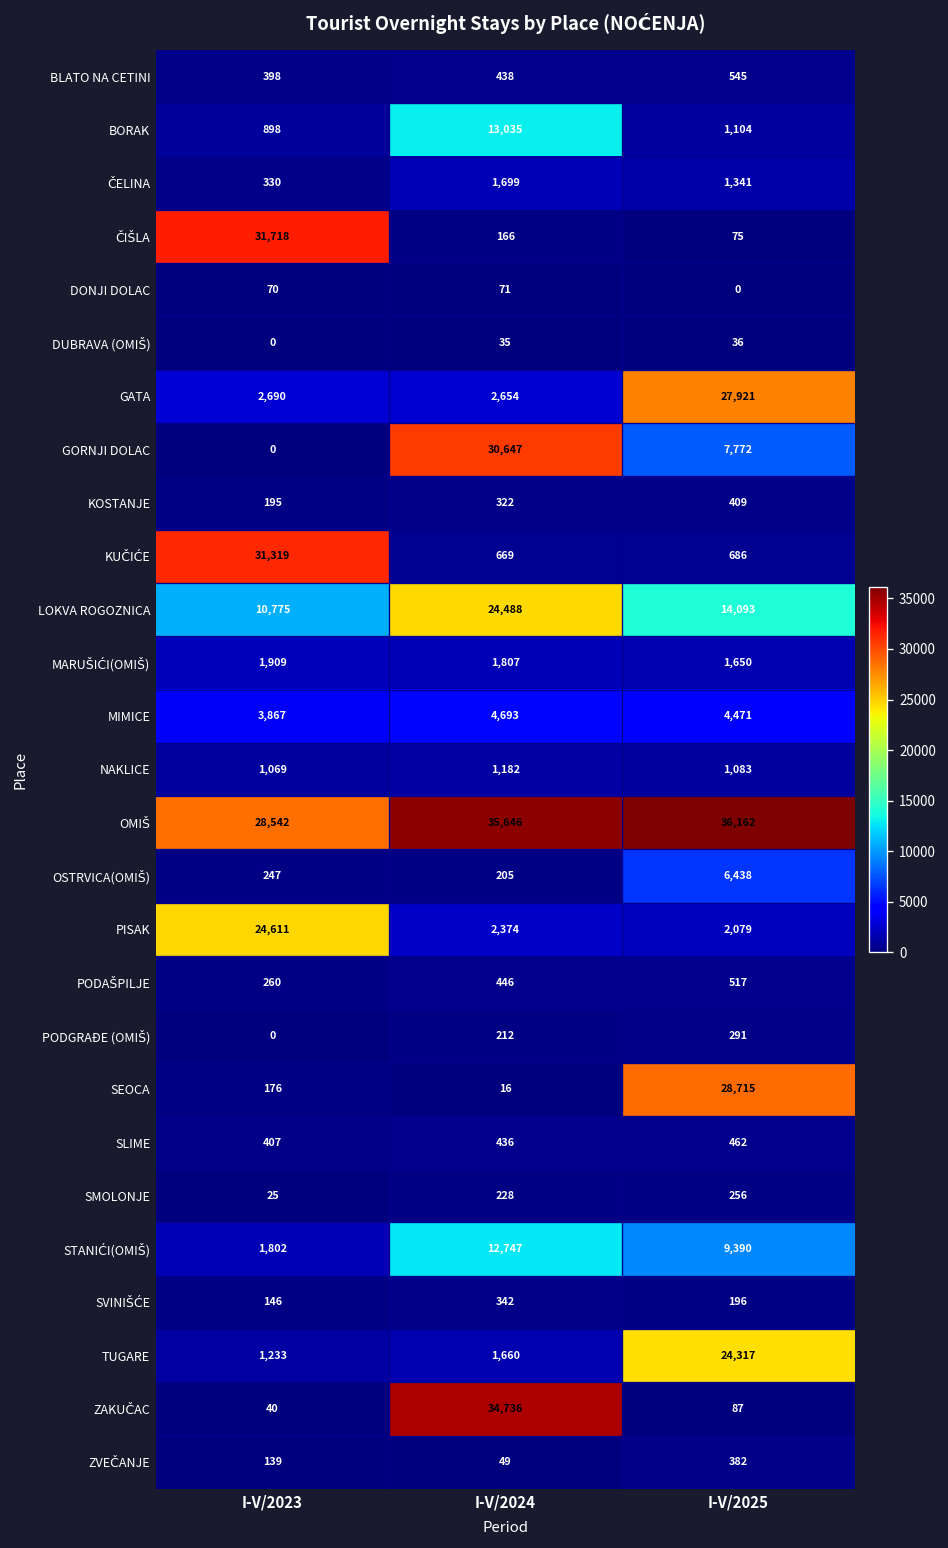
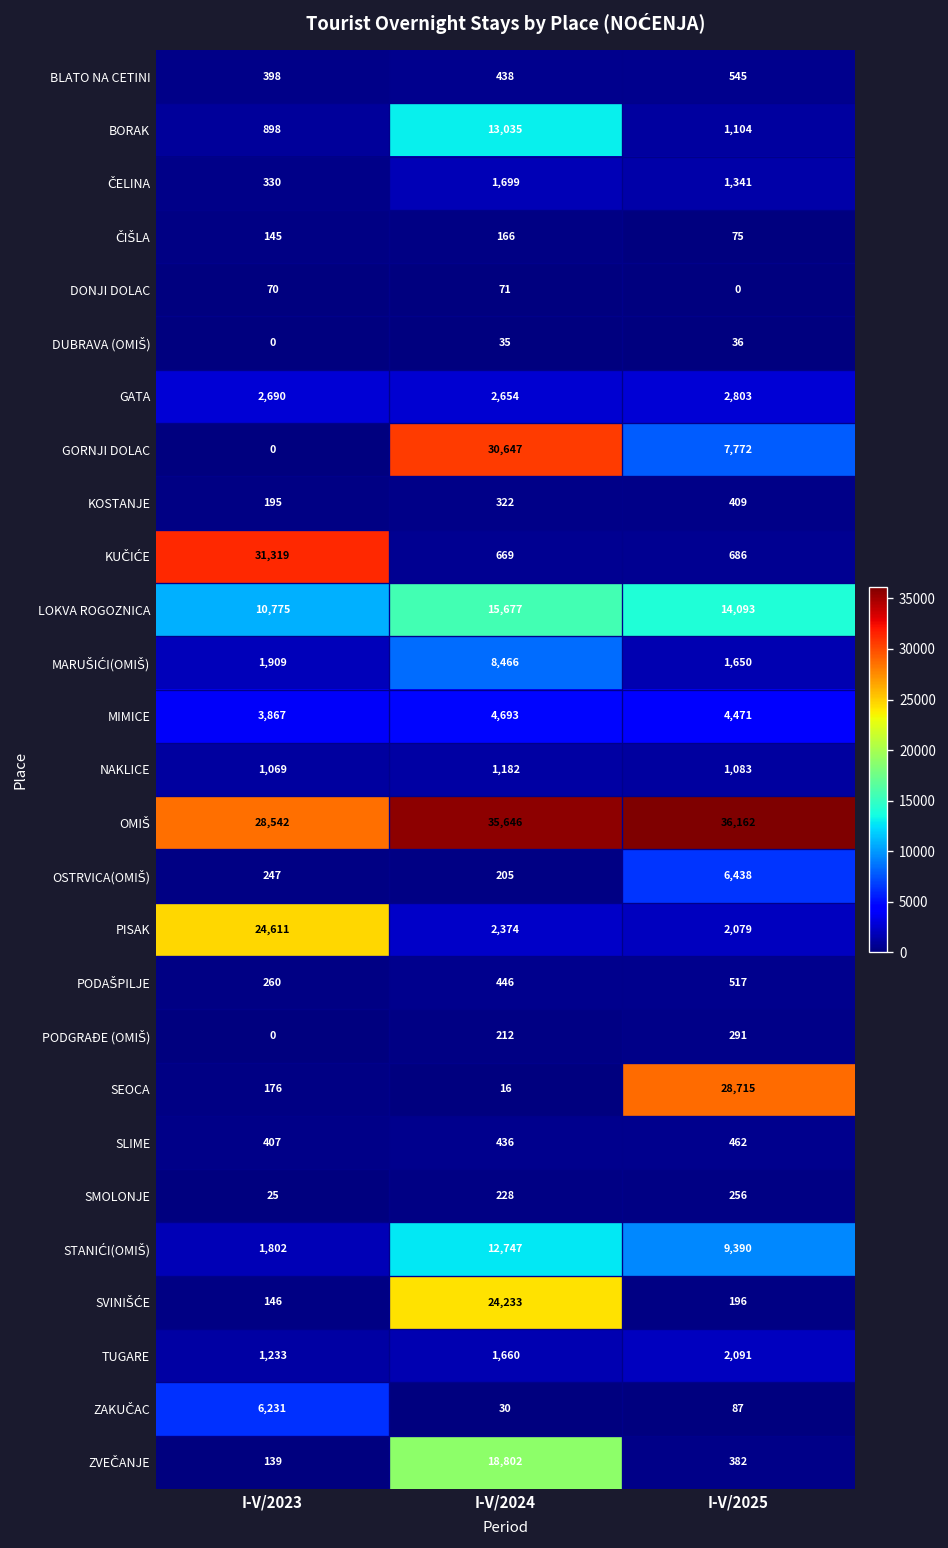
  {
    "BLATO NA CETINI": {
      "I-V/2023": "398",
      "I-V/2024": "438",
      "I-V/2025": "545"
    },
    "BORAK": {
      "I-V/2023": "898",
      "I-V/2024": "13,035",
      "I-V/2025": "1,104"
    },
    "ČELINA": {
      "I-V/2023": "330",
      "I-V/2024": "1,699",
      "I-V/2025": "1,341"
    },
    "ČIŠLA": {
-     "I-V/2023": "31,718",
+     "I-V/2023": "145",
      "I-V/2024": "166",
      "I-V/2025": "75"
    },
    "DONJI DOLAC": {
      "I-V/2023": "70",
      "I-V/2024": "71",
      "I-V/2025": "0"
    },
    "DUBRAVA (OMIŠ)": {
      "I-V/2023": "0",
      "I-V/2024": "35",
      "I-V/2025": "36"
    },
    "GATA": {
      "I-V/2023": "2,690",
      "I-V/2024": "2,654",
-     "I-V/2025": "27,921"
+     "I-V/2025": "2,803"
    },
    "GORNJI DOLAC": {
      "I-V/2023": "0",
      "I-V/2024": "30,647",
      "I-V/2025": "7,772"
    },
    "KOSTANJE": {
      "I-V/2023": "195",
      "I-V/2024": "322",
      "I-V/2025": "409"
    },
    "KUČIĆE": {
      "I-V/2023": "31,319",
      "I-V/2024": "669",
      "I-V/2025": "686"
    },
    "LOKVA ROGOZNICA": {
      "I-V/2023": "10,775",
-     "I-V/2024": "24,488",
+     "I-V/2024": "15,677",
      "I-V/2025": "14,093"
    },
    "MARUŠIĆI(OMIŠ)": {
      "I-V/2023": "1,909",
-     "I-V/2024": "1,807",
+     "I-V/2024": "8,466",
      "I-V/2025": "1,650"
    },
    "MIMICE": {
      "I-V/2023": "3,867",
      "I-V/2024": "4,693",
      "I-V/2025": "4,471"
    },
    "NAKLICE": {
      "I-V/2023": "1,069",
      "I-V/2024": "1,182",
      "I-V/2025": "1,083"
    },
    "OMIŠ": {
      "I-V/2023": "28,542",
      "I-V/2024": "35,646",
      "I-V/2025": "36,162"
    },
    "OSTRVICA(OMIŠ)": {
      "I-V/2023": "247",
      "I-V/2024": "205",
      "I-V/2025": "6,438"
    },
    "PISAK": {
      "I-V/2023": "24,611",
      "I-V/2024": "2,374",
      "I-V/2025": "2,079"
    },
    "PODAŠPILJE": {
      "I-V/2023": "260",
      "I-V/2024": "446",
      "I-V/2025": "517"
    },
    "PODGRAĐE (OMIŠ)": {
      "I-V/2023": "0",
      "I-V/2024": "212",
      "I-V/2025": "291"
    },
    "SEOCA": {
      "I-V/2023": "176",
      "I-V/2024": "16",
      "I-V/2025": "28,715"
    },
    "SLIME": {
      "I-V/2023": "407",
      "I-V/2024": "436",
      "I-V/2025": "462"
    },
    "SMOLONJE": {
      "I-V/2023": "25",
      "I-V/2024": "228",
      "I-V/2025": "256"
    },
    "STANIĆI(OMIŠ)": {
      "I-V/2023": "1,802",
      "I-V/2024": "12,747",
      "I-V/2025": "9,390"
    },
    "SVINIŠĆE": {
      "I-V/2023": "146",
-     "I-V/2024": "342",
+     "I-V/2024": "24,233",
      "I-V/2025": "196"
    },
    "TUGARE": {
      "I-V/2023": "1,233",
      "I-V/2024": "1,660",
-     "I-V/2025": "24,317"
+     "I-V/2025": "2,091"
    },
    "ZAKUČAC": {
-     "I-V/2023": "40",
-     "I-V/2024": "34,736",
+     "I-V/2023": "6,231",
+     "I-V/2024": "30",
      "I-V/2025": "87"
    },
    "ZVEČANJE": {
      "I-V/2023": "139",
-     "I-V/2024": "49",
+     "I-V/2024": "18,802",
      "I-V/2025": "382"
    }
  }
